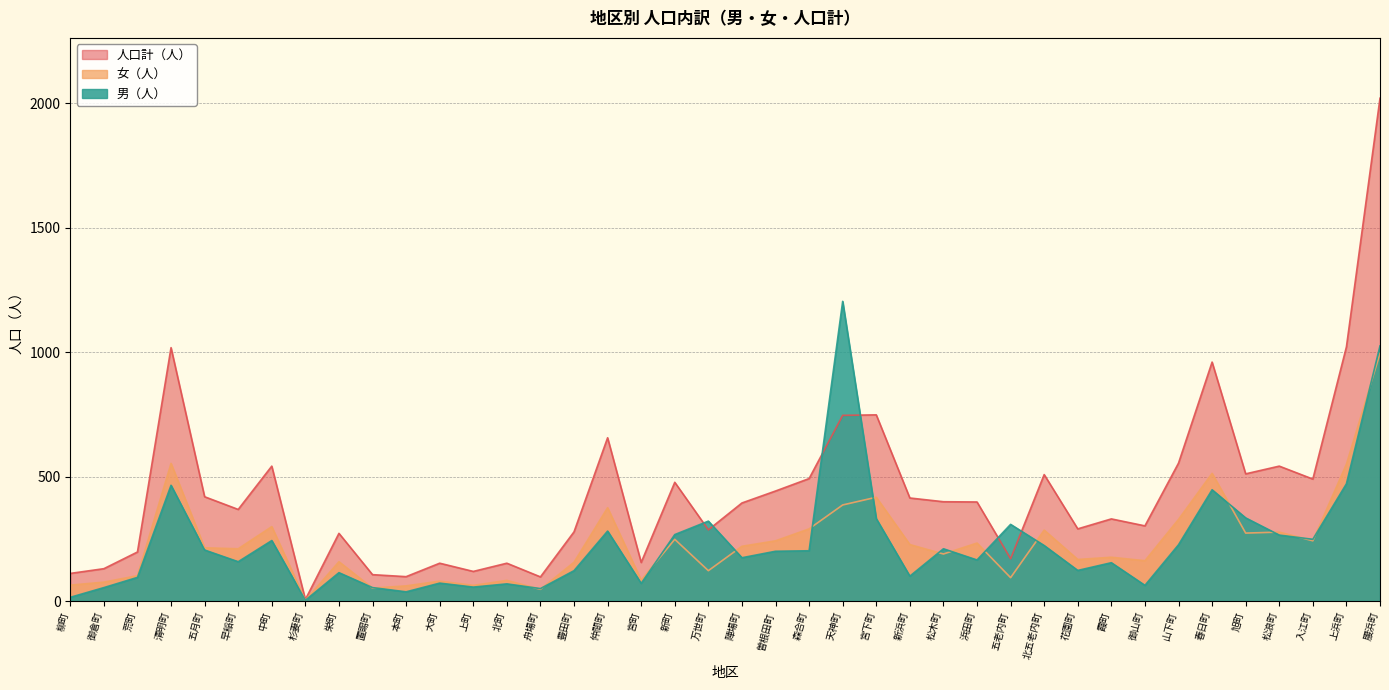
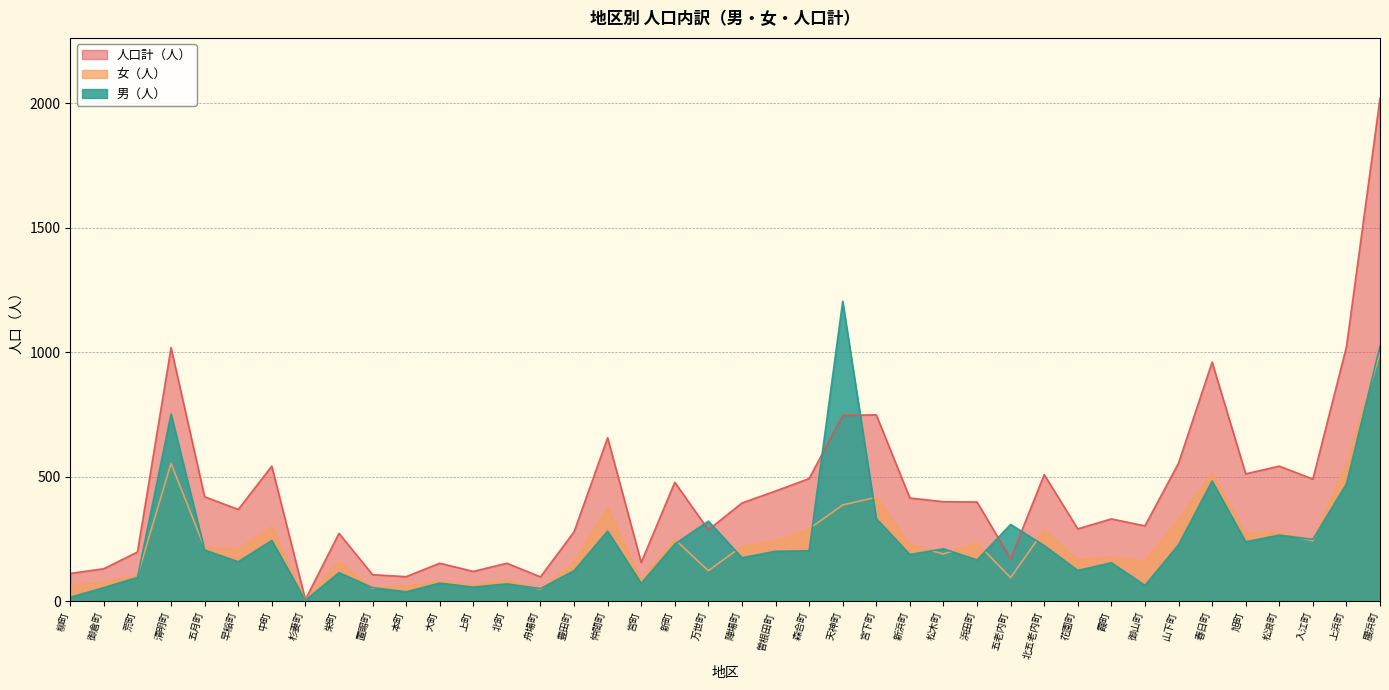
  {
    "男（人）": {
      "柳町": 20,
      "御倉町": 50,
-     "清明町": 470,
+     "清明町": 750,
      "早稲町": 160,
      "中町": 240,
      "栄町": 110,
      "本町": 40,
      "北町": 70,
      "豊田町": 120,
      "仲間町": 280,
      "宮町": 70,
-     "新町": 270,
+     "新町": 230,
      "万世町": 320,
      "陣場町": 170,
      "曽根田町": 200,
      "森合町": 200,
      "天神町": 1200,
      "宮下町": 330,
-     "新浜町": 100,
+     "新浜町": 190,
      "松木町": 210,
      "浜田町": 170,
      "五老内町": 310,
      "北五老内町": 220,
      "花園町": 120,
      "霞町": 150,
      "御山町": 60,
      "山下町": 230,
-     "春日町": 450,
-     "旭町": 330,
+     "春日町": 480,
+     "旭町": 240,
      "松浪町": 270,
      "上浜町": 470,
      "腰浜町": 1030
    }
  }
